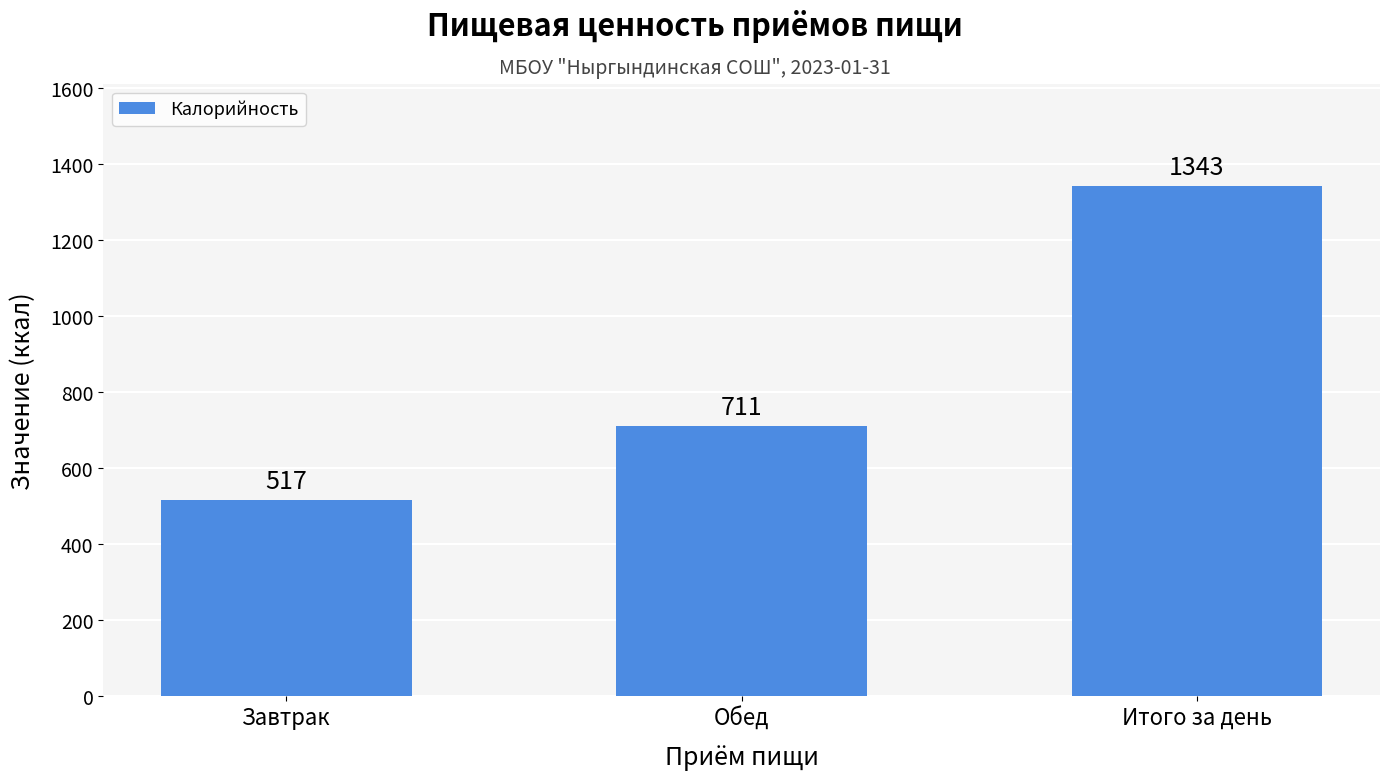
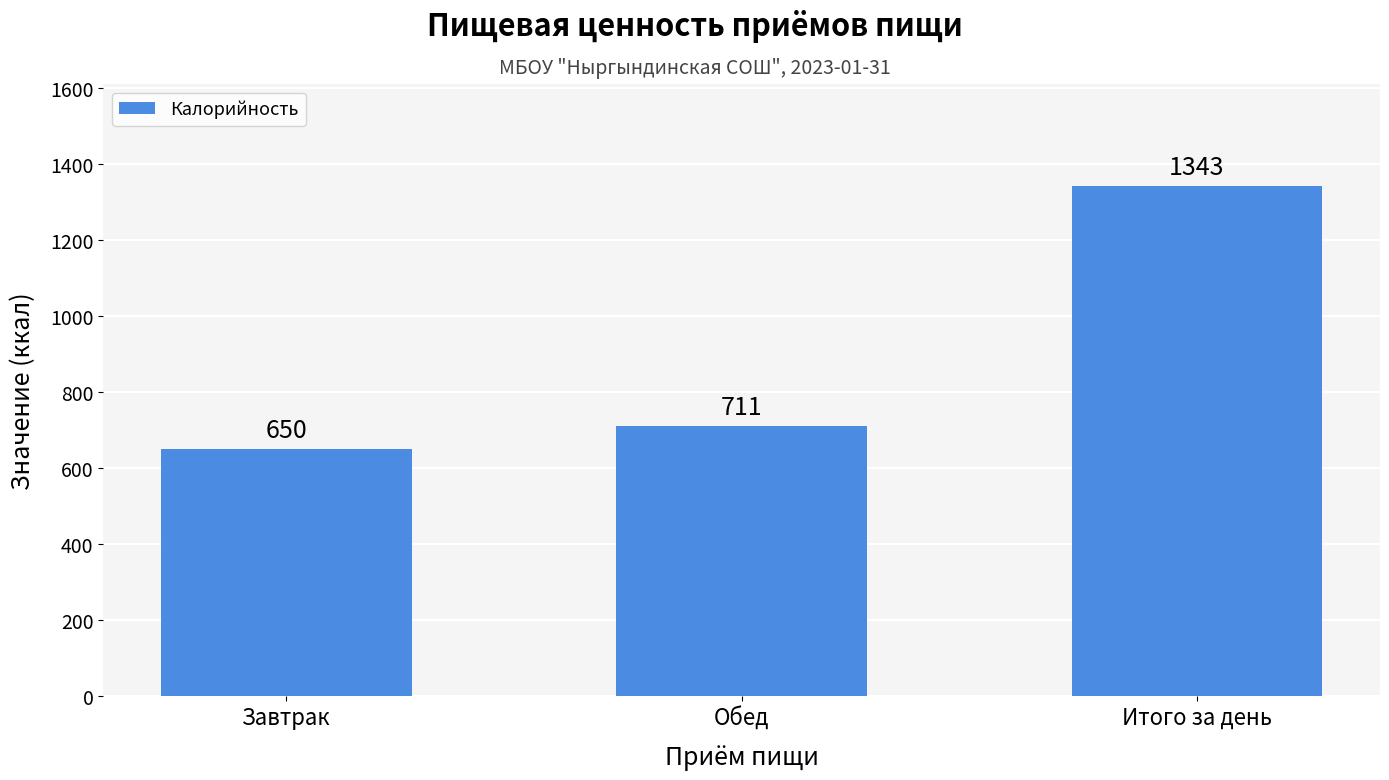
  {
-   "Завтрак": 517,
+   "Завтрак": 650,
    "Обед": 711,
    "Итого за день": 1343
  }
